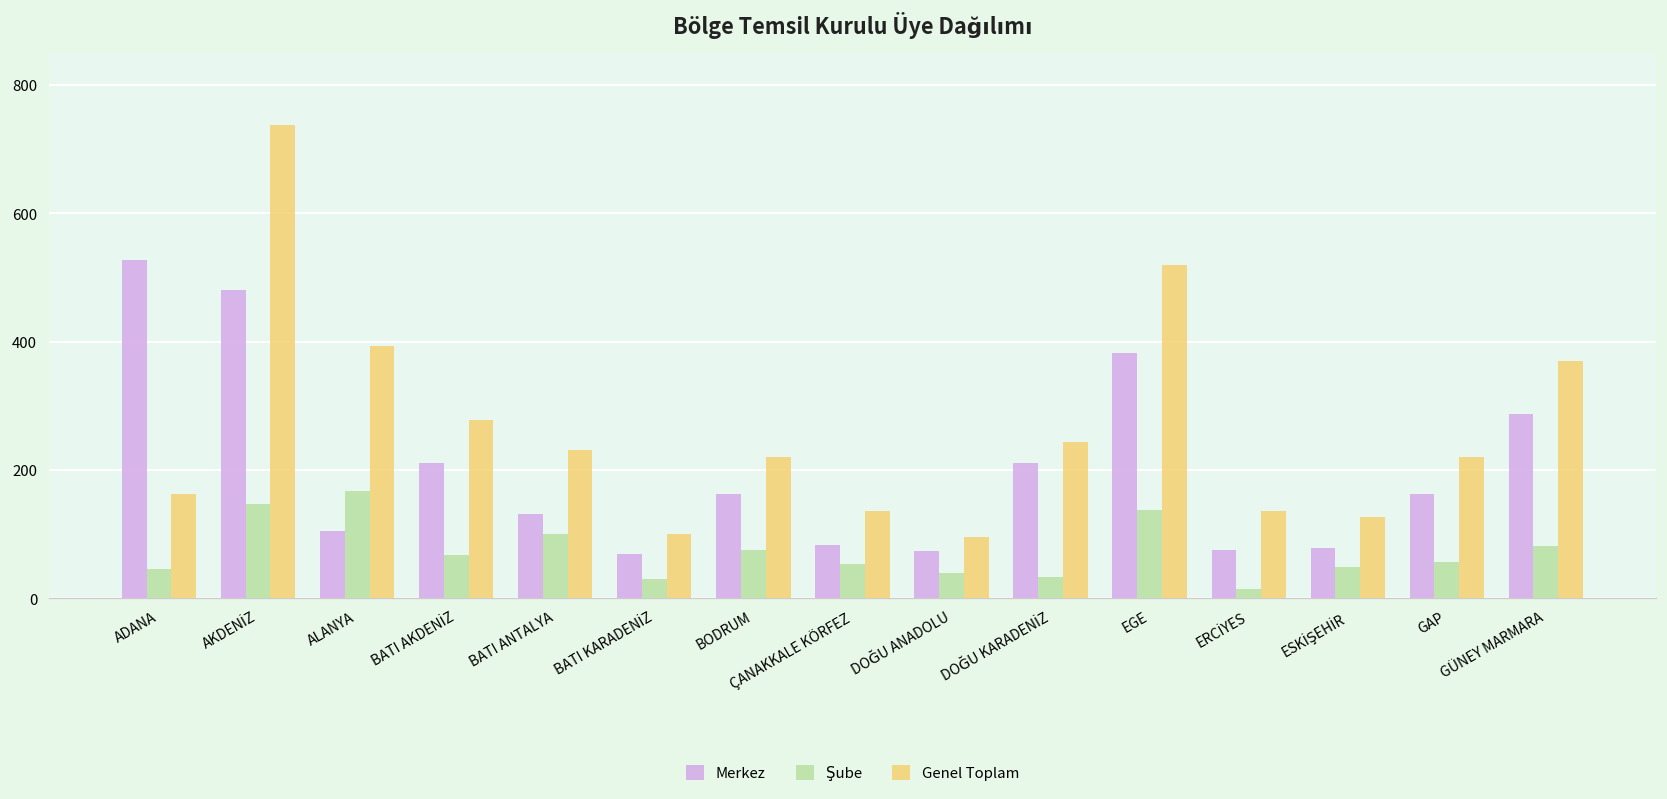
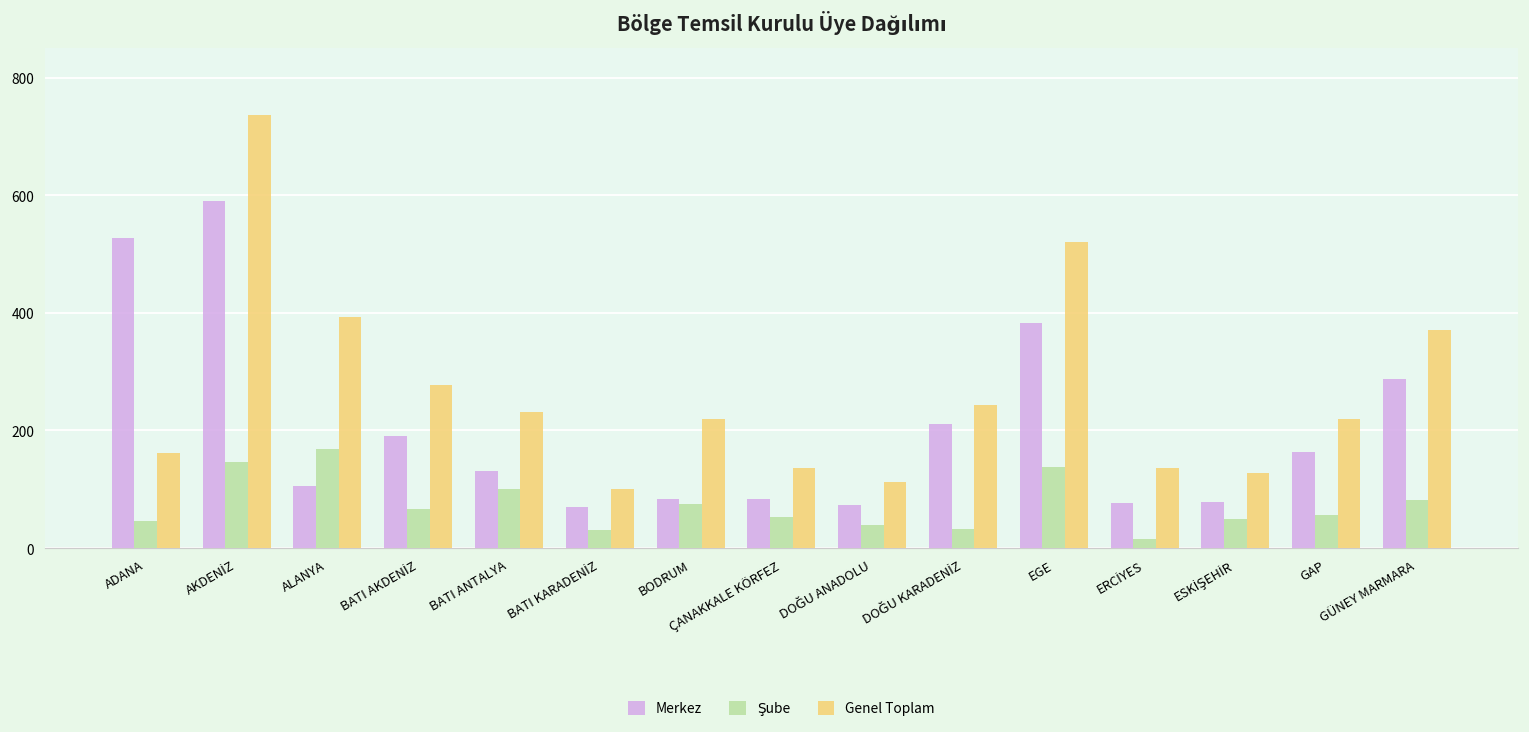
  {
    "Merkez": {
      "ADANA": 530,
-     "AKDENİZ": 480,
+     "AKDENİZ": 590,
      "ALANYA": 110,
-     "BATI AKDENİZ": 210,
+     "BATI AKDENİZ": 190,
      "BATI ANTALYA": 130,
      "BATI KARADENİZ": 70,
-     "BODRUM": 160,
+     "BODRUM": 80,
      "ÇANAKKALE KÖRFEZ": 80,
      "DOĞU ANADOLU": 70,
      "DOĞU KARADENİZ": 210,
      "EGE": 380,
      "ERCİYES": 80,
      "ESKİŞEHİR": 80,
      "GAP": 160,
      "GÜNEY MARMARA": 290
    },
    "Şube": {
      "ADANA": 50,
      "AKDENİZ": 150,
      "ALANYA": 170,
      "BATI AKDENİZ": 70,
      "BATI ANTALYA": 100,
      "BATI KARADENİZ": 30,
      "BODRUM": 80,
      "ÇANAKKALE KÖRFEZ": 50,
      "DOĞU ANADOLU": 40,
      "DOĞU KARADENİZ": 30,
      "EGE": 140,
      "ERCİYES": 20,
      "ESKİŞEHİR": 50,
      "GAP": 60,
      "GÜNEY MARMARA": 80
    },
    "Genel Toplam": {
      "ADANA": 160,
      "AKDENİZ": 740,
      "ALANYA": 390,
      "BATI AKDENİZ": 280,
      "BATI ANTALYA": 230,
      "BATI KARADENİZ": 100,
      "BODRUM": 220,
      "ÇANAKKALE KÖRFEZ": 140,
-     "DOĞU ANADOLU": 100,
+     "DOĞU ANADOLU": 110,
      "DOĞU KARADENİZ": 240,
      "EGE": 520,
      "ERCİYES": 140,
      "ESKİŞEHİR": 130,
      "GAP": 220,
      "GÜNEY MARMARA": 370
    }
  }
